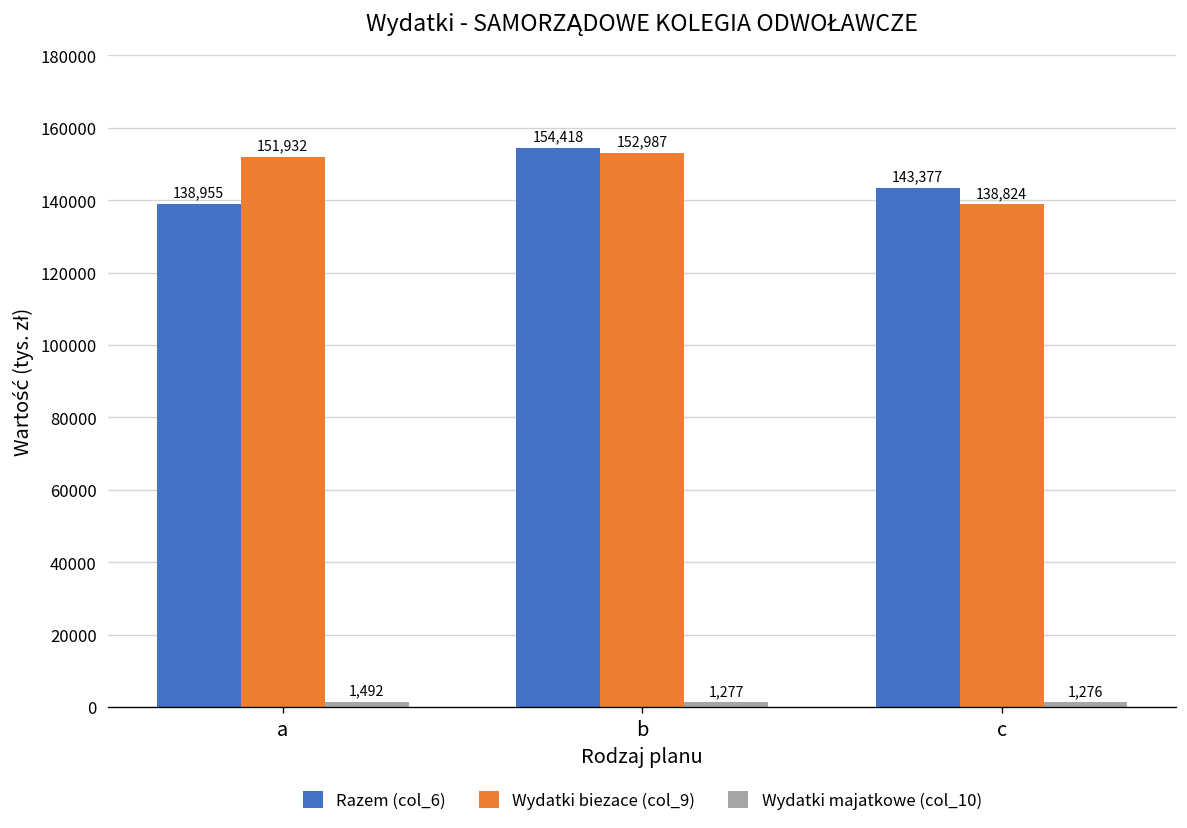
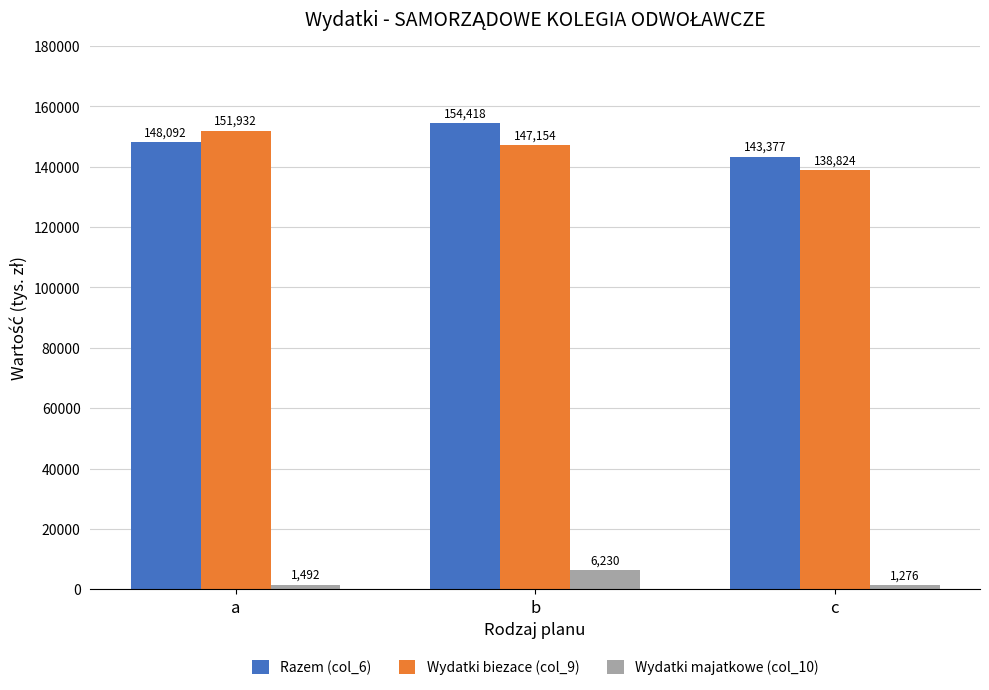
  {
    "Razem (col_6)": {
-     "a": "138,955",
+     "a": "148,092",
      "b": "154,418",
      "c": "143,377"
    },
    "Wydatki biezace (col_9)": {
      "a": "151,932",
-     "b": "152,987",
+     "b": "147,154",
      "c": "138,824"
    },
    "Wydatki majatkowe (col_10)": {
      "a": "1,492",
-     "b": "1,277",
+     "b": "6,230",
      "c": "1,276"
    }
  }
